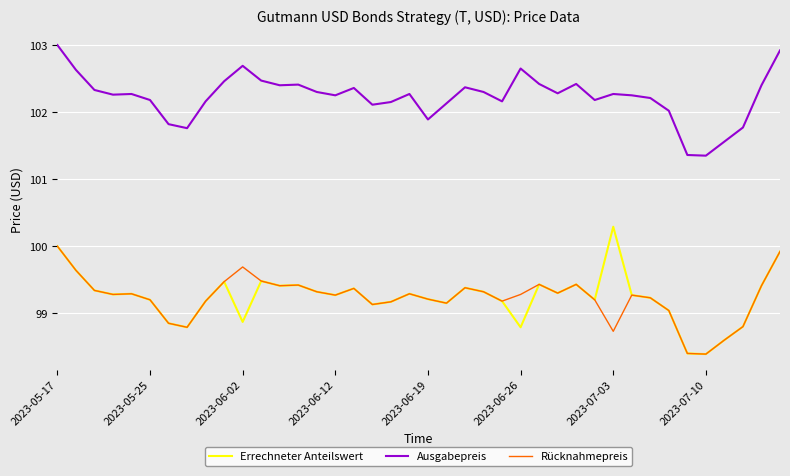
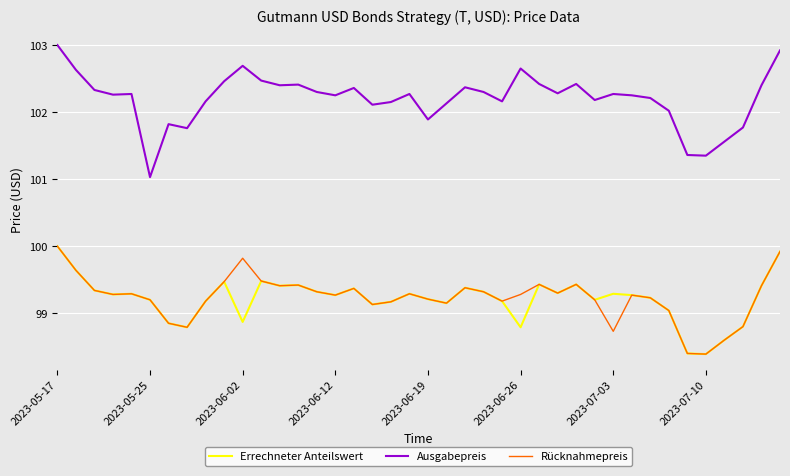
  {
    "Errechneter Anteilswert": {
      "2023-06-02": 98.9,
      "2023-06-26": 98.8,
-     "2023-07-03": 100.3
+     "2023-07-03": 99.3
    },
    "Ausgabepreis": {
      "2023-05-17": 103.0,
-     "2023-05-25": 102.2,
+     "2023-05-25": 101.0,
      "2023-06-02": 102.7,
      "2023-06-12": 102.3,
      "2023-06-19": 101.9,
      "2023-06-26": 102.7,
      "2023-07-03": 102.3,
      "2023-07-10": 101.4
    },
    "Rücknahmepreis": {
-     "2023-06-02": 99.7,
+     "2023-06-02": 99.8,
      "2023-06-26": 99.3,
      "2023-07-03": 98.7
    }
  }
